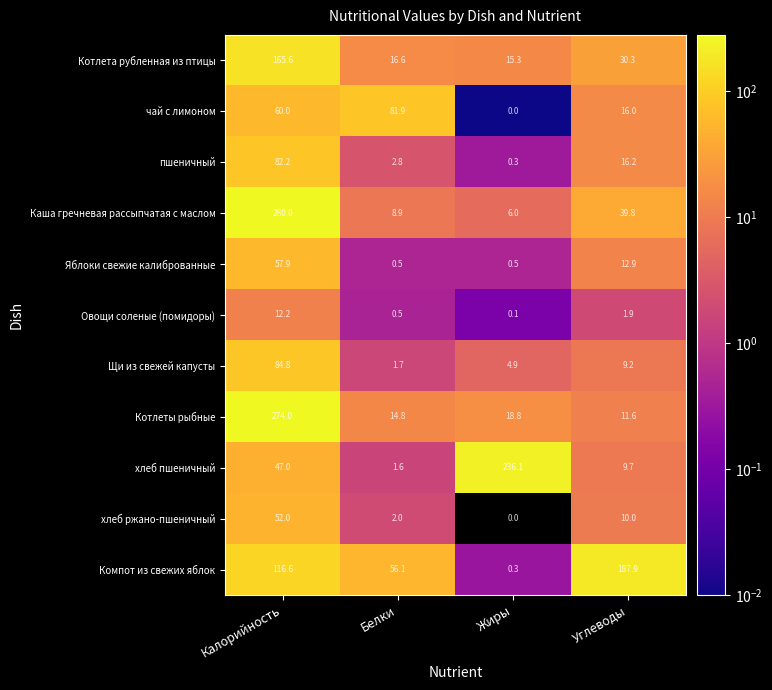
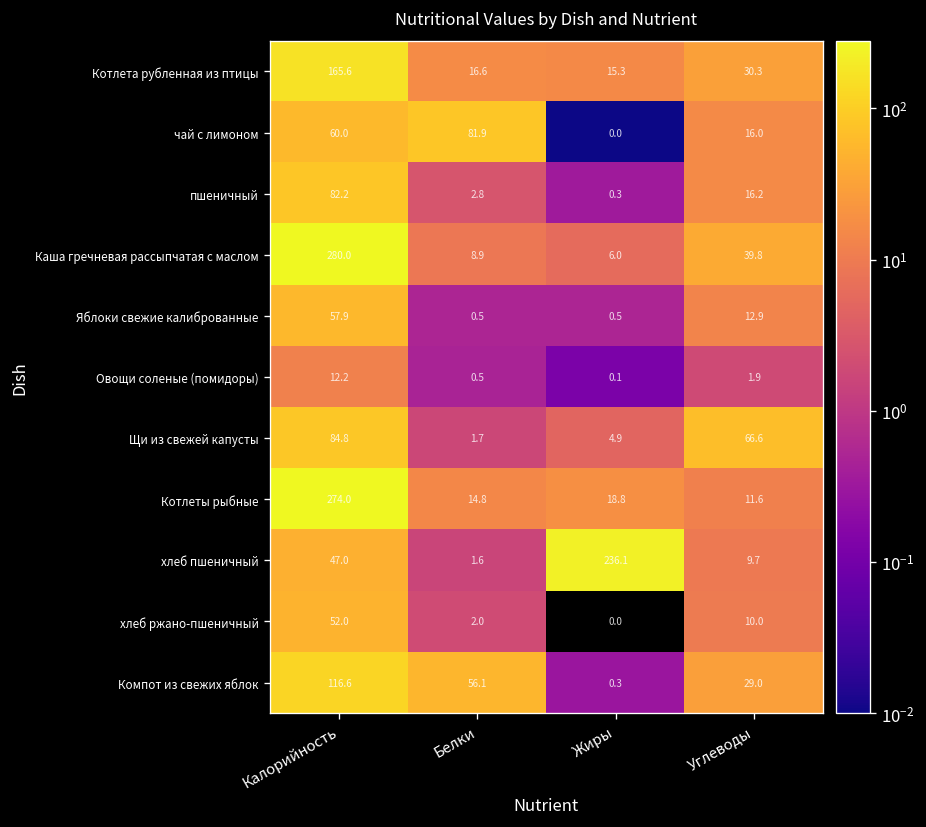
  {
    "Котлета рубленная из птицы": {
      "Калорийность": 165.6,
      "Белки": 16.6,
      "Жиры": 15.3,
      "Углеводы": 30.3
    },
    "чай с лимоном": {
      "Калорийность": 60.0,
      "Белки": 81.9,
      "Жиры": 0.0,
      "Углеводы": 16.0
    },
    "пшеничный": {
      "Калорийность": 82.2,
      "Белки": 2.8,
      "Жиры": 0.3,
      "Углеводы": 16.2
    },
    "Каша гречневая рассыпчатая с маслом": {
      "Калорийность": 280.0,
      "Белки": 8.9,
      "Жиры": 6.0,
      "Углеводы": 39.8
    },
    "Яблоки свежие калиброванные": {
      "Калорийность": 57.9,
      "Белки": 0.5,
      "Жиры": 0.5,
      "Углеводы": 12.9
    },
    "Овощи соленые (помидоры)": {
      "Калорийность": 12.2,
      "Белки": 0.5,
      "Жиры": 0.1,
      "Углеводы": 1.9
    },
    "Щи из свежей капусты": {
      "Калорийность": 84.8,
      "Белки": 1.7,
      "Жиры": 4.9,
-     "Углеводы": 9.2
+     "Углеводы": 66.6
    },
    "Котлеты рыбные": {
      "Калорийность": 274.0,
      "Белки": 14.8,
      "Жиры": 18.8,
      "Углеводы": 11.6
    },
    "хлеб пшеничный": {
      "Калорийность": 47.0,
      "Белки": 1.6,
      "Жиры": 236.1,
      "Углеводы": 9.7
    },
    "хлеб ржано-пшеничный": {
      "Калорийность": 52.0,
      "Белки": 2.0,
      "Жиры": 0.0,
      "Углеводы": 10.0
    },
    "Компот из свежих яблок": {
      "Калорийность": 116.6,
      "Белки": 56.1,
      "Жиры": 0.3,
-     "Углеводы": 187.9
+     "Углеводы": 29.0
    }
  }
